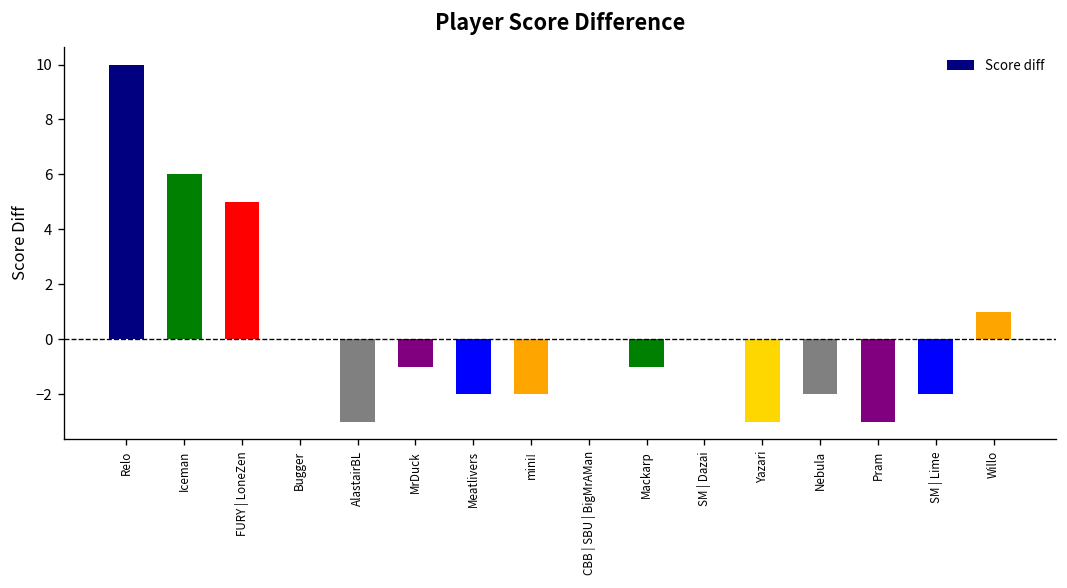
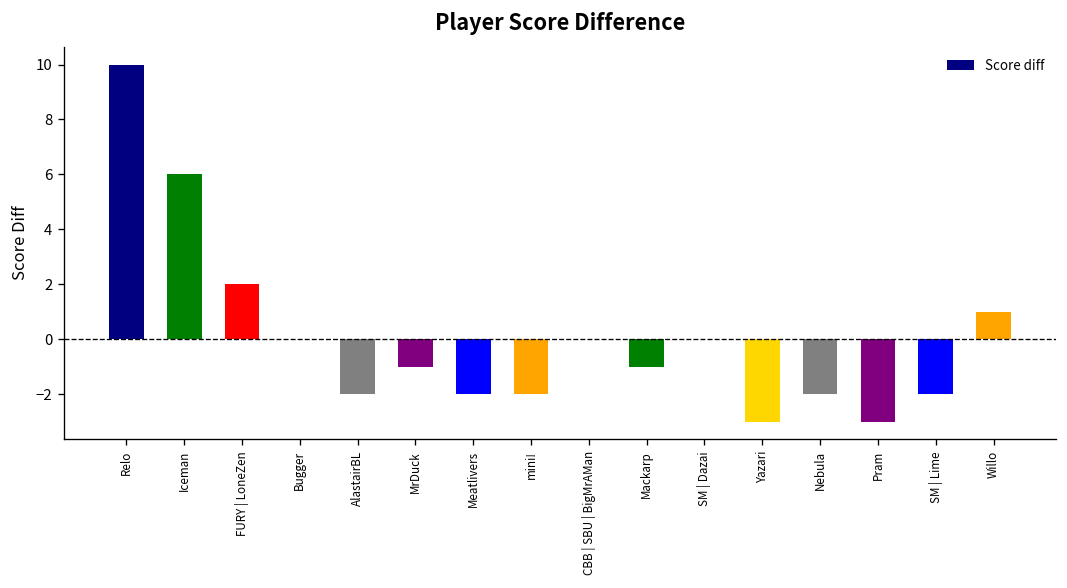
  {
    "Relo": 10,
    "Iceman": 6,
-   "FURY | LoneZen": 5,
+   "FURY | LoneZen": 2,
    "Bugger": 0,
-   "AlastairBL": -3,
+   "AlastairBL": -2,
    "MrDuck": -1,
    "Meatlivers": -2,
    "mini!": -2,
    "CBB | SBU | BigMrAMan": 0,
    "Mackarp": -1,
    "SM | Dazai": 0,
    "Yazari": -3,
    "Nebula": -2,
    "Pram": -3,
    "SM | Lime": -2,
    "Willo": 1
  }
